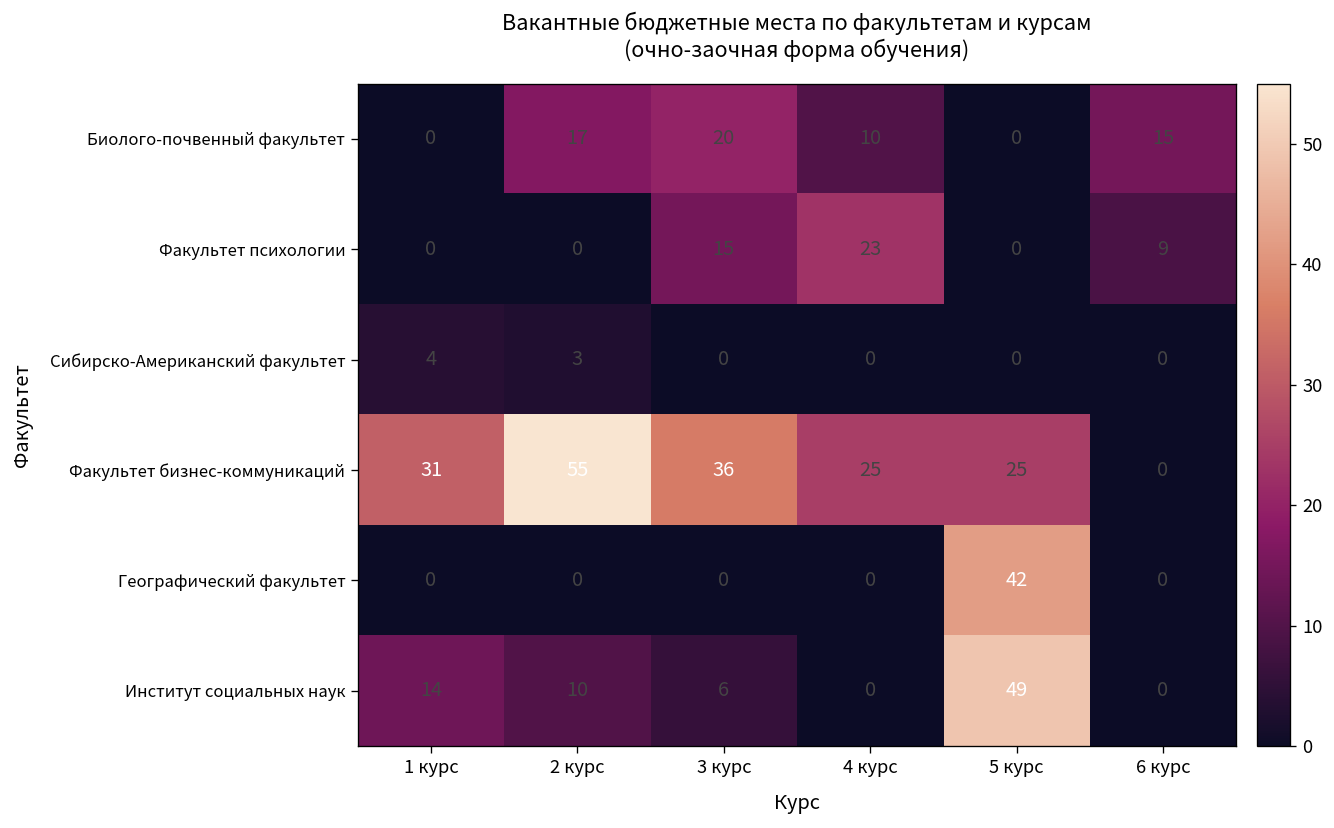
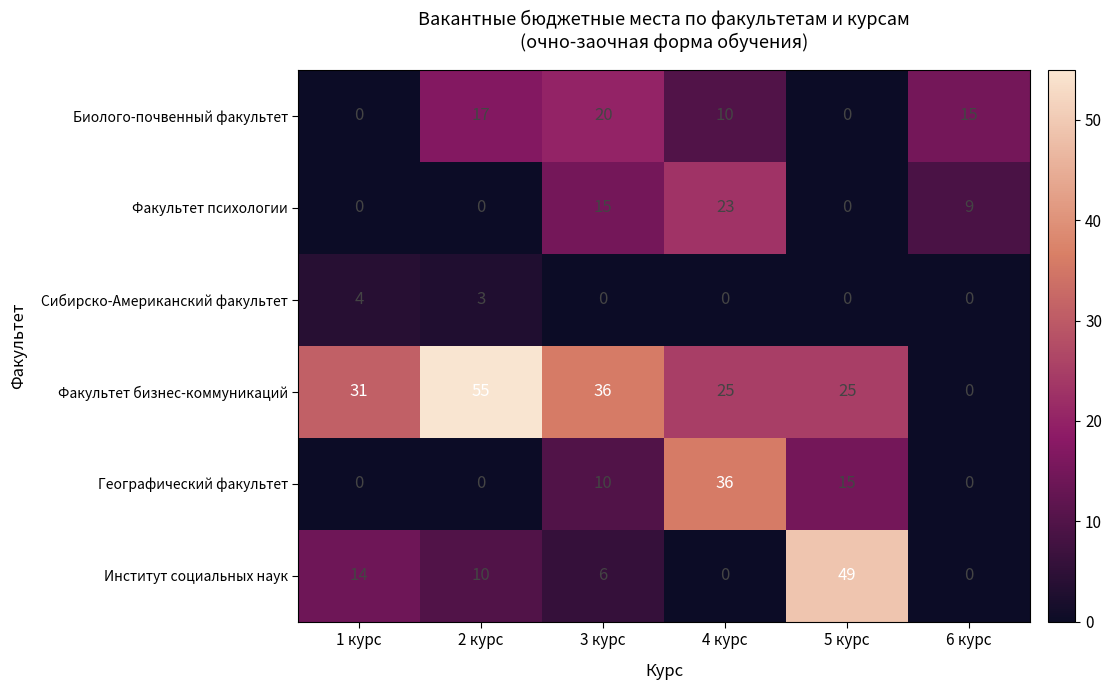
  {
    "Биолого-почвенный факультет": {
      "1 курс": 0,
      "2 курс": 17,
      "3 курс": 20,
      "4 курс": 10,
      "5 курс": 0,
      "6 курс": 15
    },
    "Факультет психологии": {
      "1 курс": 0,
      "2 курс": 0,
      "3 курс": 15,
      "4 курс": 23,
      "5 курс": 0,
      "6 курс": 9
    },
    "Сибирско-Американский факультет": {
      "1 курс": 4,
      "2 курс": 3,
      "3 курс": 0,
      "4 курс": 0,
      "5 курс": 0,
      "6 курс": 0
    },
    "Факультет бизнес-коммуникаций": {
      "1 курс": 31,
      "3 курс": 36,
      "4 курс": 25,
      "5 курс": 25,
      "6 курс": 0
    },
    "Географический факультет": {
      "1 курс": 0,
      "2 курс": 0,
-     "3 курс": 0,
-     "4 курс": 0,
-     "5 курс": 42,
+     "3 курс": 10,
+     "4 курс": 36,
+     "5 курс": 15,
      "6 курс": 0
    },
    "Институт социальных наук": {
      "2 курс": 10,
      "3 курс": 6,
      "4 курс": 0,
      "5 курс": 49,
      "6 курс": 0
    }
  }
